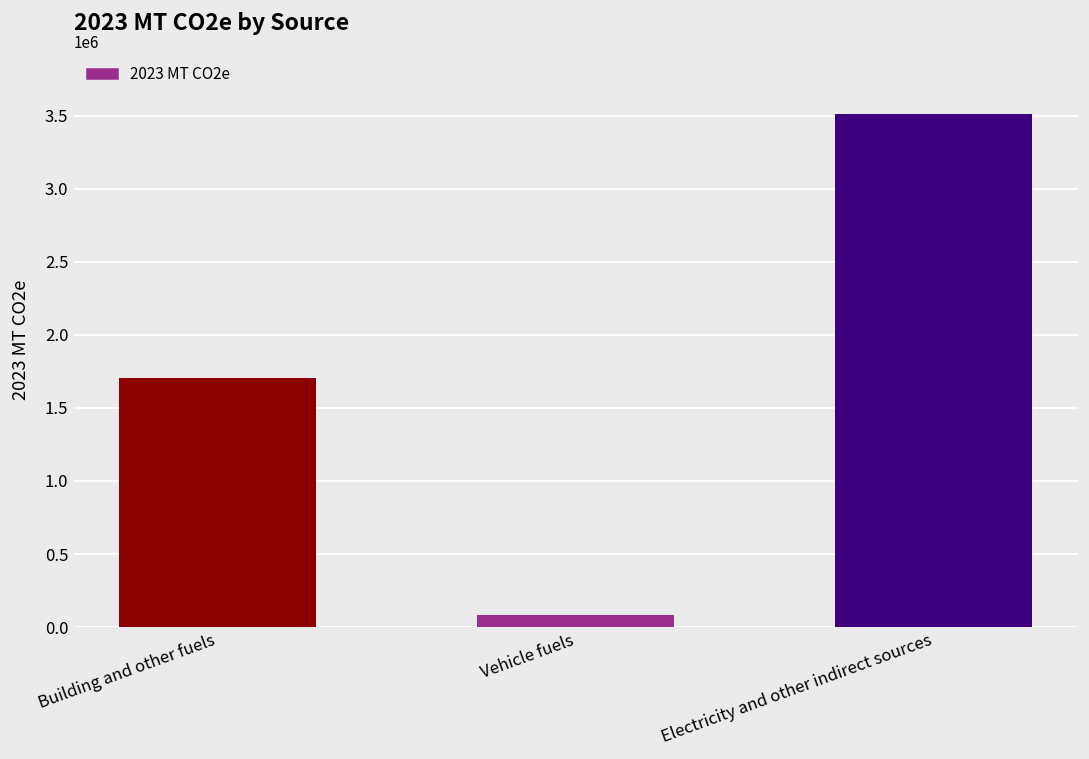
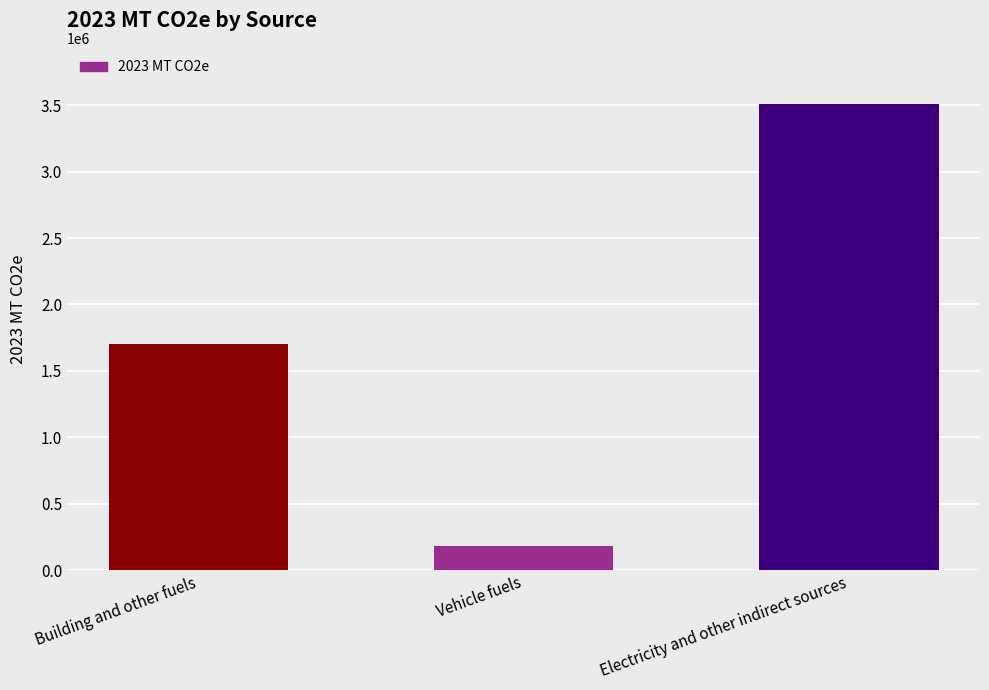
  {
    "Building and other fuels": 1700000,
-   "Vehicle fuels": 80000,
+   "Vehicle fuels": 180000,
    "Electricity and other indirect sources": 3510000
  }
